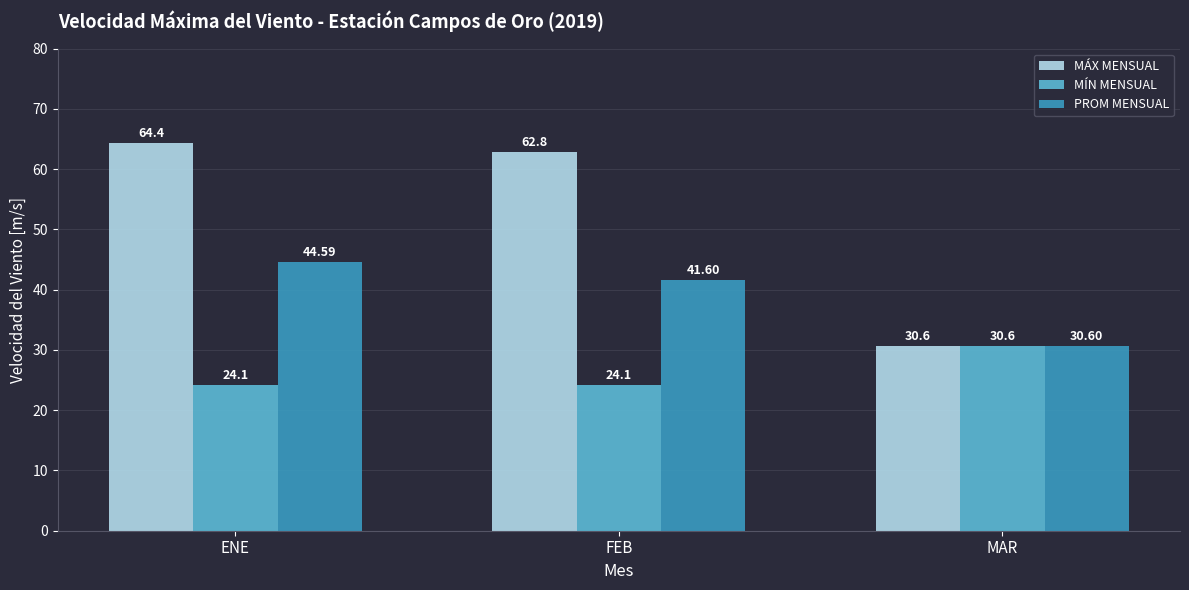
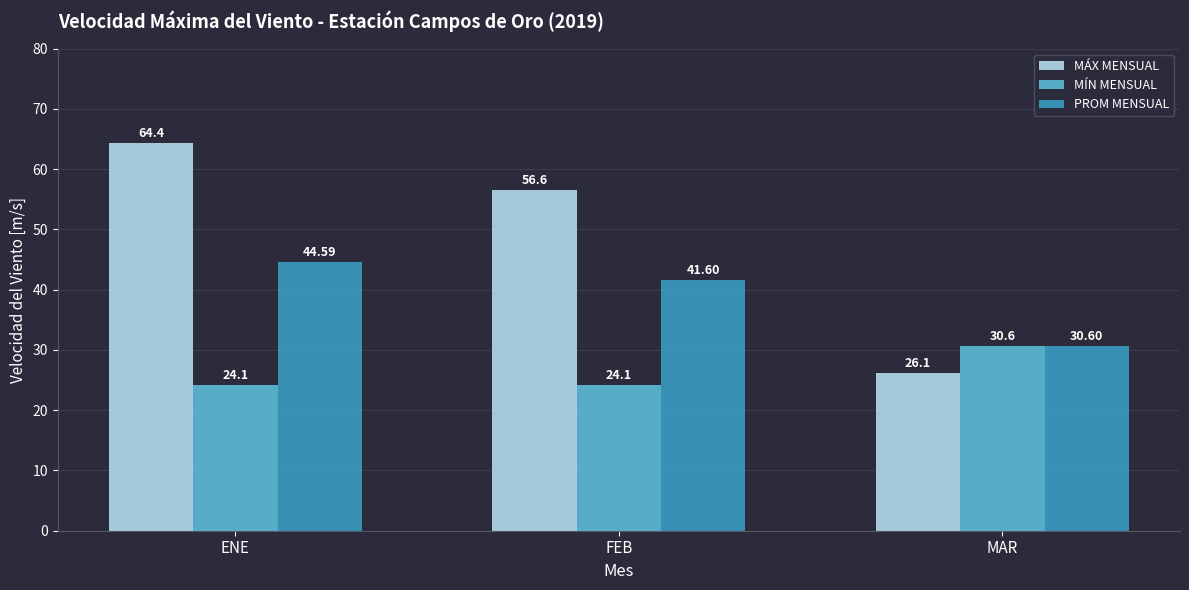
  {
    "MÁX MENSUAL": {
      "ENE": 64.4,
-     "FEB": 62.8,
-     "MAR": 30.6
+     "FEB": 56.6,
+     "MAR": 26.1
    }
  }
